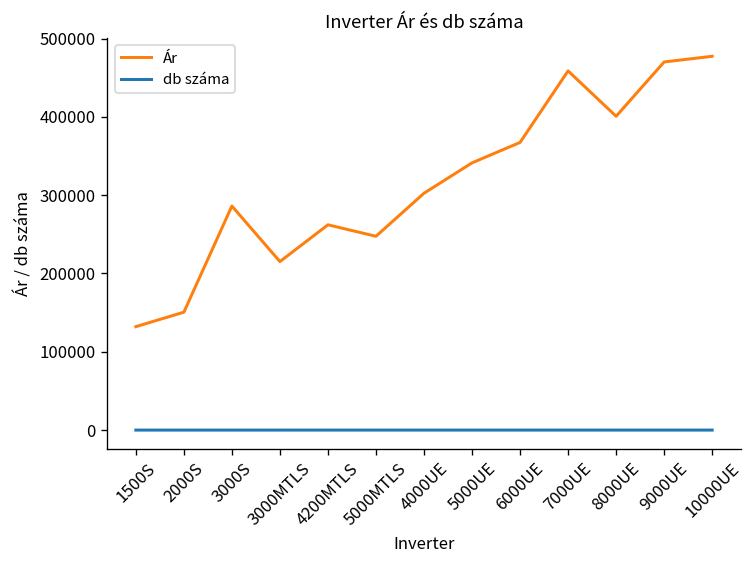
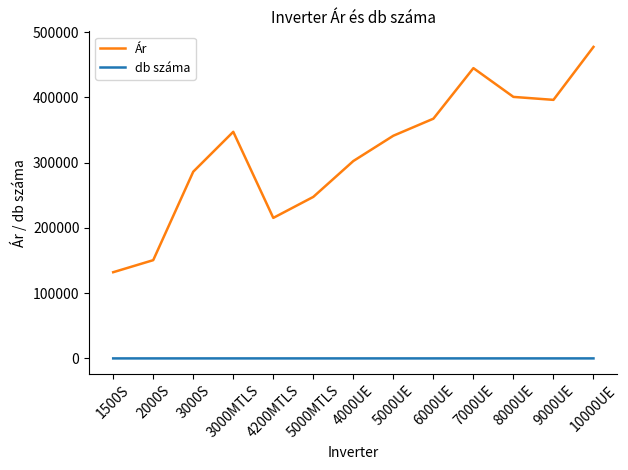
  {
    "Ár": {
      "1500S": 130000,
      "2000S": 150000,
      "3000S": 290000,
-     "3000MTLS": 220000,
-     "4200MTLS": 260000,
+     "3000MTLS": 350000,
+     "4200MTLS": 220000,
      "5000MTLS": 250000,
      "4000UE": 300000,
      "5000UE": 340000,
      "6000UE": 370000,
-     "7000UE": 460000,
+     "7000UE": 440000,
      "8000UE": 400000,
-     "9000UE": 470000,
+     "9000UE": 400000,
      "10000UE": 480000
    },
    "db száma": {
      "1500S": 0,
      "2000S": 0,
      "3000S": 0,
      "3000MTLS": 0,
      "4200MTLS": 0,
      "5000MTLS": 0,
      "4000UE": 0,
      "5000UE": 0,
      "6000UE": 0,
      "7000UE": 0,
      "8000UE": 0,
      "9000UE": 0,
      "10000UE": 0
    }
  }
